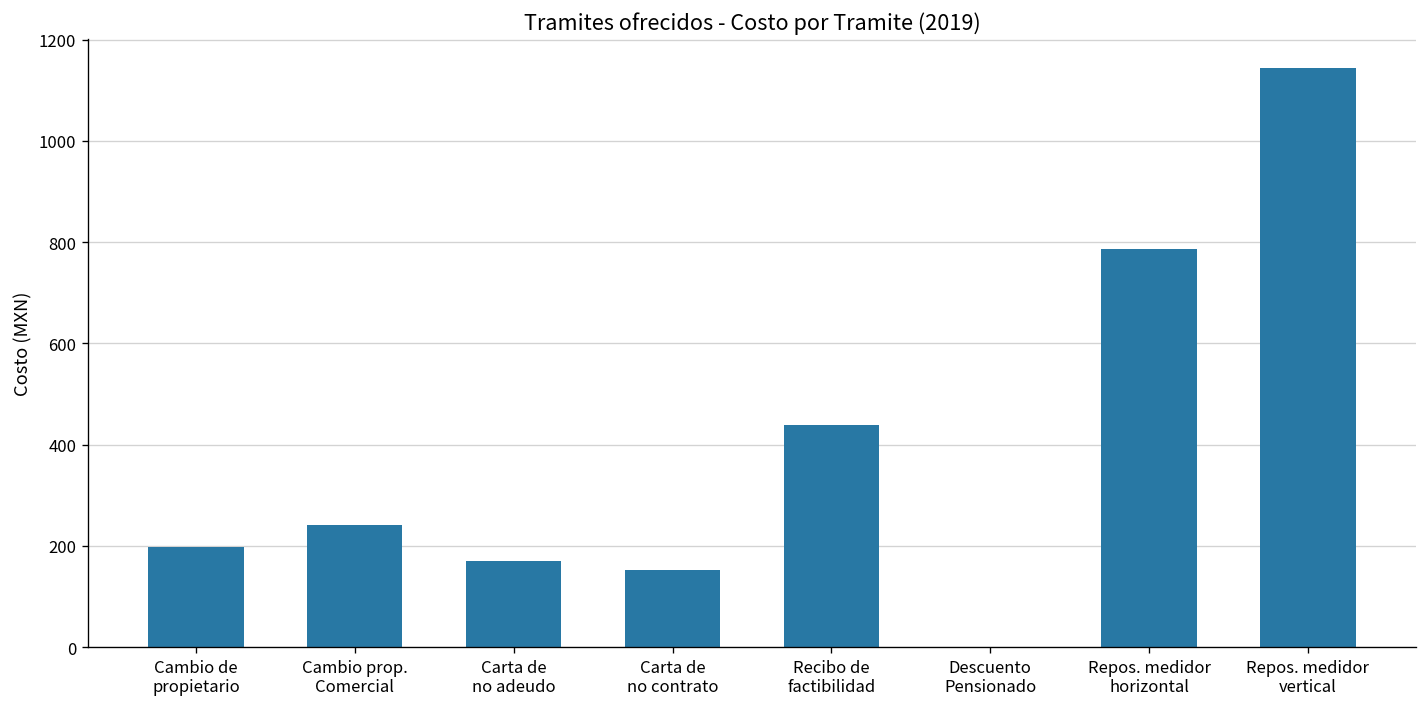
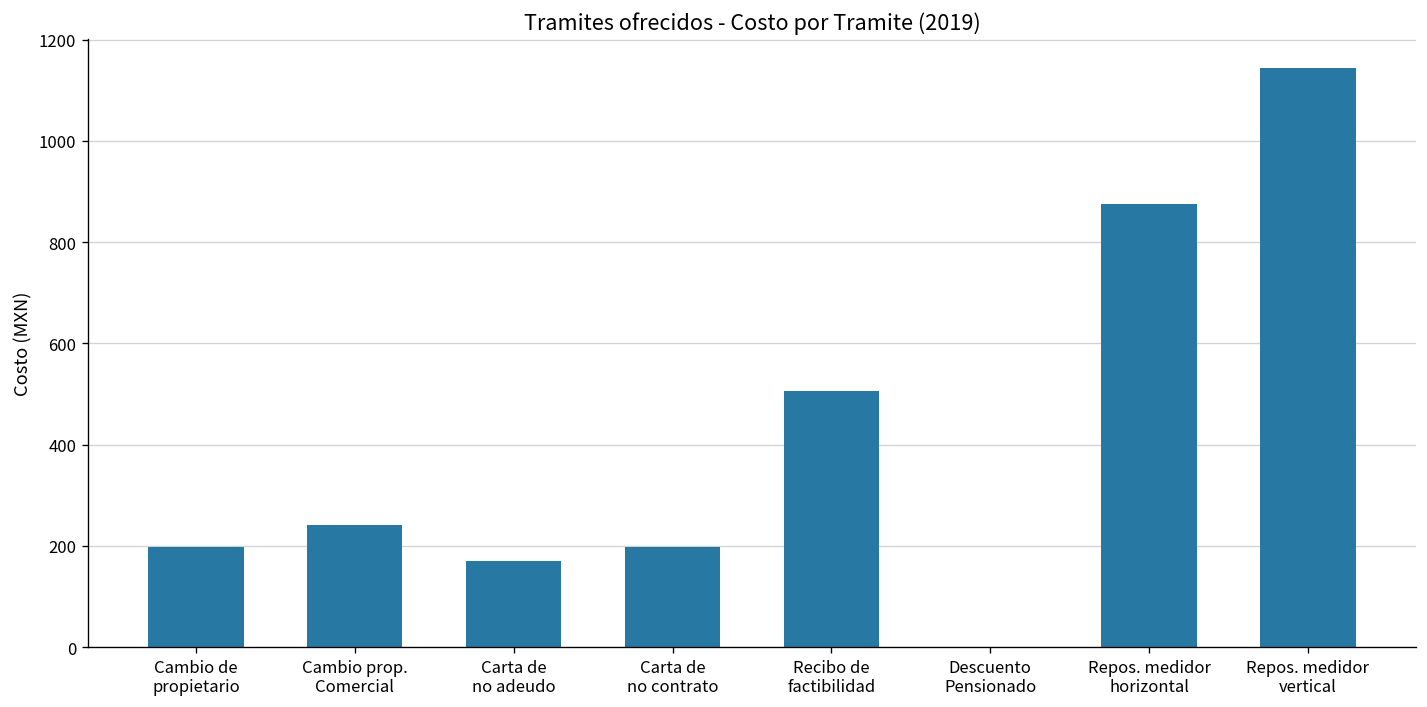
  {
    "Cambio de propietario": 200,
    "Cambio prop. Comercial": 240,
    "Carta de no adeudo": 170,
-   "Carta de no contrato": 150,
-   "Recibo de factibilidad": 440,
+   "Carta de no contrato": 200,
+   "Recibo de factibilidad": 510,
    "Descuento Pensionado": 0,
-   "Repos. medidor horizontal": 790,
+   "Repos. medidor horizontal": 880,
    "Repos. medidor vertical": 1150
  }
